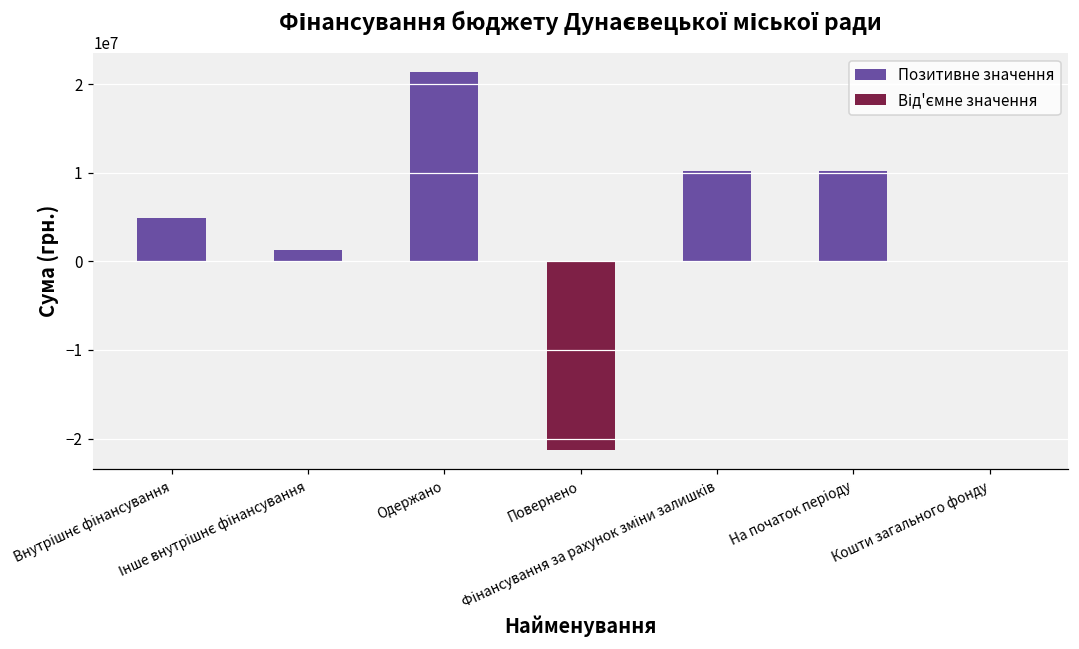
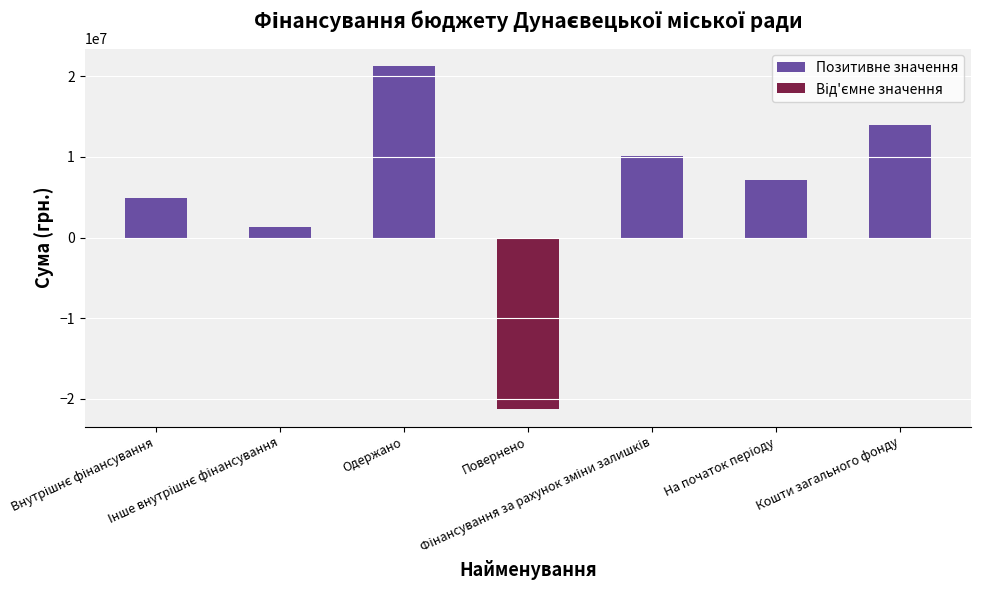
  {
    "Внутрішнє фінансування": 5000000,
    "Інше внутрішнє фінансування": 1000000,
    "Одержано": 21000000,
    "Повернено": -21000000,
    "Фінансування за рахунок зміни залишків": 10000000,
-   "На початок періоду": 10000000,
-   "Кошти загального фонду": 0
+   "На початок періоду": 7000000,
+   "Кошти загального фонду": 14000000
  }
